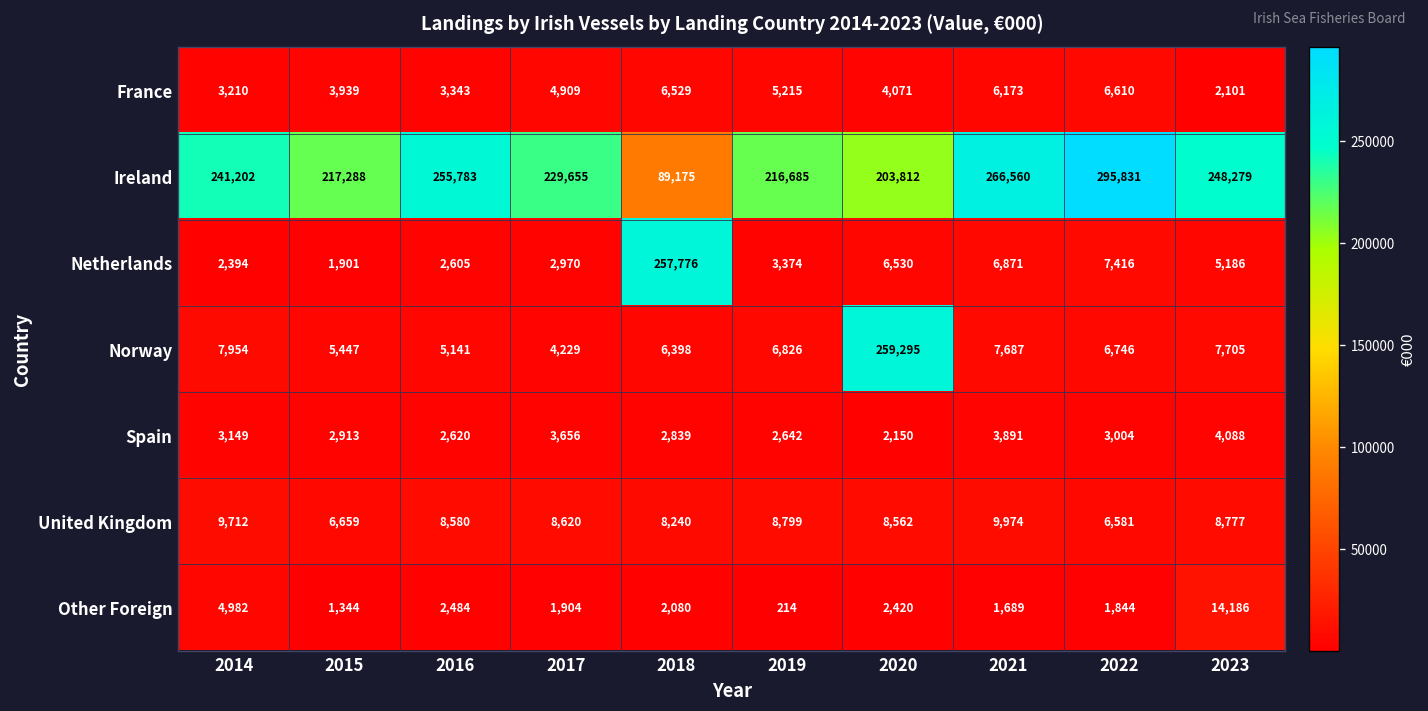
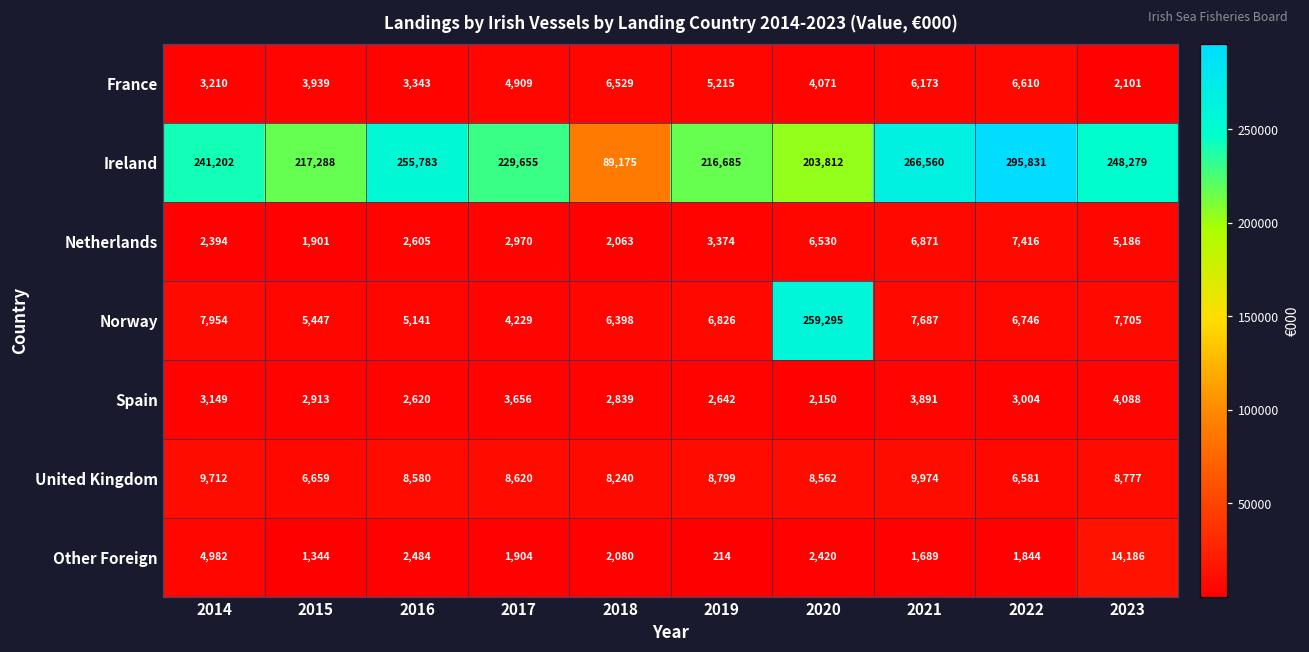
  {
    "France": {
      "2014": "3,210",
      "2015": "3,939",
      "2016": "3,343",
      "2017": "4,909",
      "2018": "6,529",
      "2019": "5,215",
      "2020": "4,071",
      "2021": "6,173",
      "2022": "6,610",
      "2023": "2,101"
    },
    "Ireland": {
      "2014": "241,202",
      "2015": "217,288",
      "2016": "255,783",
      "2017": "229,655",
      "2018": "89,175",
      "2019": "216,685",
      "2020": "203,812",
      "2021": "266,560",
      "2022": "295,831",
      "2023": "248,279"
    },
    "Netherlands": {
      "2014": "2,394",
      "2015": "1,901",
      "2016": "2,605",
      "2017": "2,970",
-     "2018": "257,776",
+     "2018": "2,063",
      "2019": "3,374",
      "2020": "6,530",
      "2021": "6,871",
      "2022": "7,416",
      "2023": "5,186"
    },
    "Norway": {
      "2014": "7,954",
      "2015": "5,447",
      "2016": "5,141",
      "2017": "4,229",
      "2018": "6,398",
      "2019": "6,826",
      "2020": "259,295",
      "2021": "7,687",
      "2022": "6,746",
      "2023": "7,705"
    },
    "Spain": {
      "2014": "3,149",
      "2015": "2,913",
      "2016": "2,620",
      "2017": "3,656",
      "2018": "2,839",
      "2019": "2,642",
      "2020": "2,150",
      "2021": "3,891",
      "2022": "3,004",
      "2023": "4,088"
    },
    "United Kingdom": {
      "2014": "9,712",
      "2015": "6,659",
      "2016": "8,580",
      "2017": "8,620",
      "2018": "8,240",
      "2019": "8,799",
      "2020": "8,562",
      "2021": "9,974",
      "2022": "6,581",
      "2023": "8,777"
    },
    "Other Foreign": {
      "2014": "4,982",
      "2015": "1,344",
      "2016": "2,484",
      "2017": "1,904",
      "2018": "2,080",
      "2019": "214",
      "2020": "2,420",
      "2021": "1,689",
      "2022": "1,844",
      "2023": "14,186"
    }
  }
